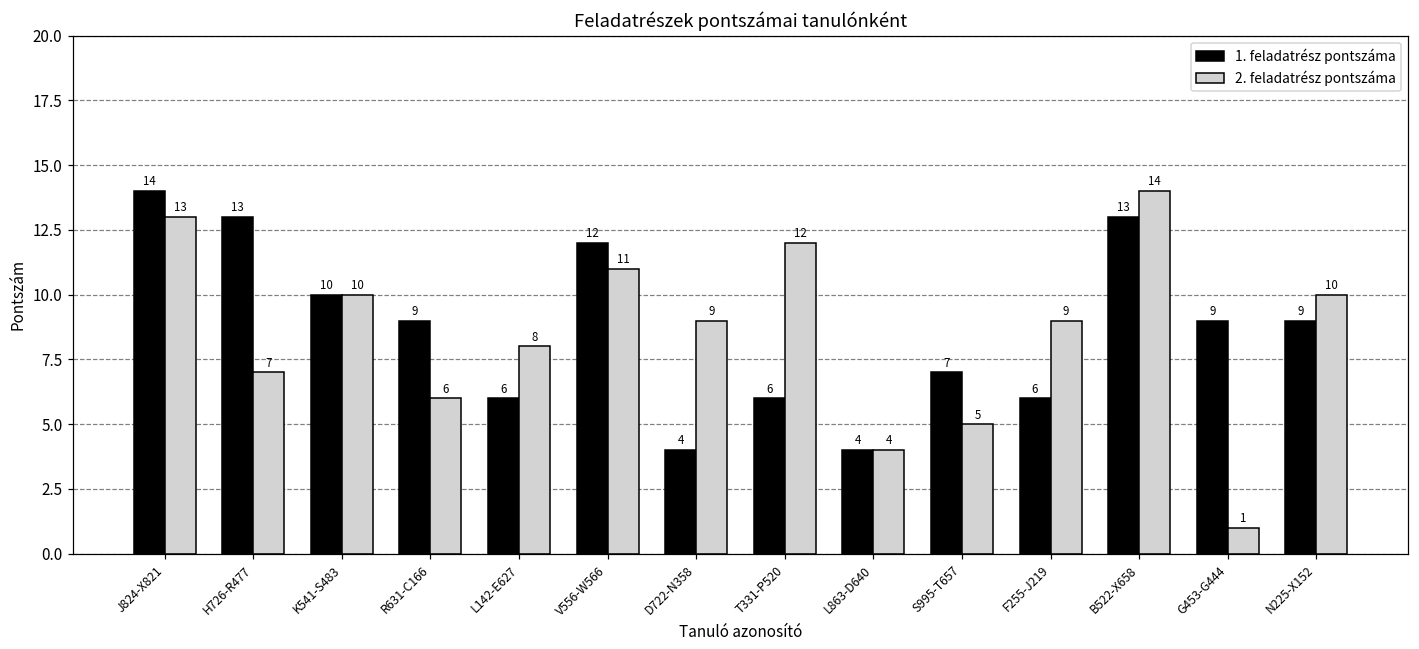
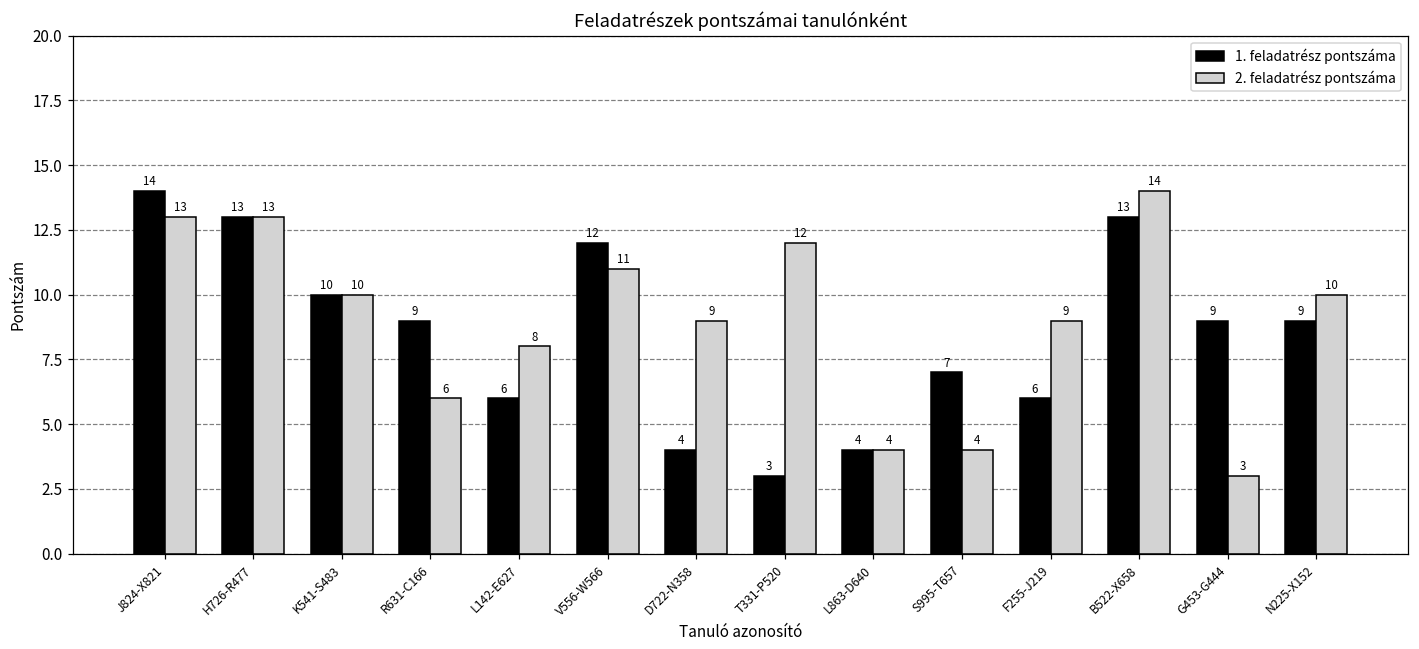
  {
    "1. feladatrész pontszáma": {
      "J824-X821": 14,
      "H726-R477": 13,
      "K541-S483": 10,
      "R631-C166": 9,
      "L142-E627": 6,
      "V556-W566": 12,
      "D722-N358": 4,
-     "T331-P520": 6,
+     "T331-P520": 3,
      "L863-D640": 4,
      "S995-T657": 7,
      "F255-J219": 6,
      "B522-X658": 13,
      "G453-G444": 9,
      "N225-X152": 9
    },
    "2. feladatrész pontszáma": {
      "J824-X821": 13,
-     "H726-R477": 7,
+     "H726-R477": 13,
      "K541-S483": 10,
      "R631-C166": 6,
      "L142-E627": 8,
      "V556-W566": 11,
      "D722-N358": 9,
      "T331-P520": 12,
      "L863-D640": 4,
-     "S995-T657": 5,
+     "S995-T657": 4,
      "F255-J219": 9,
      "B522-X658": 14,
-     "G453-G444": 1,
+     "G453-G444": 3,
      "N225-X152": 10
    }
  }
